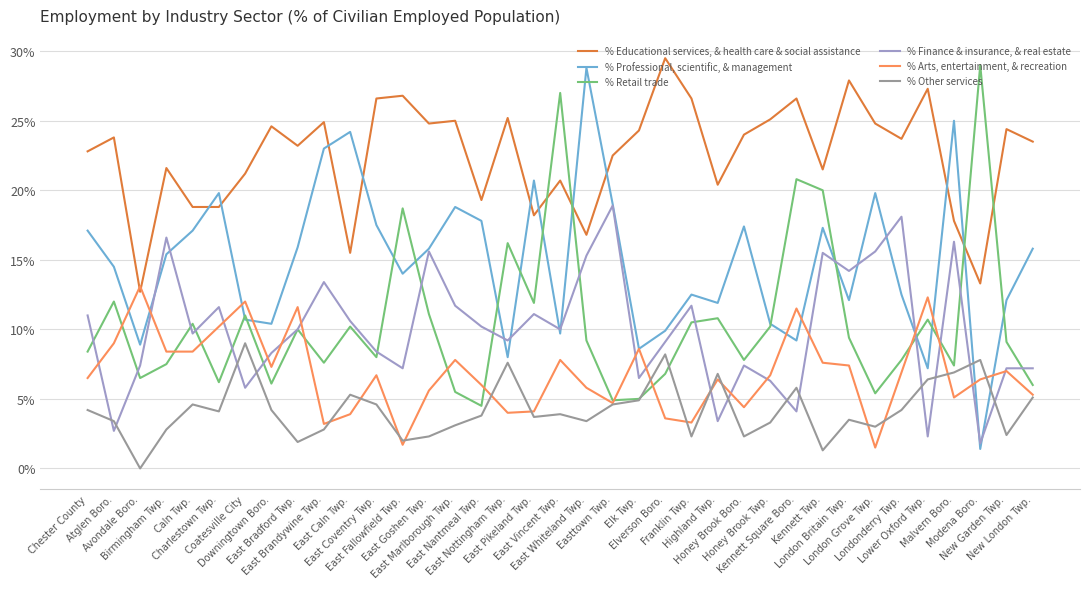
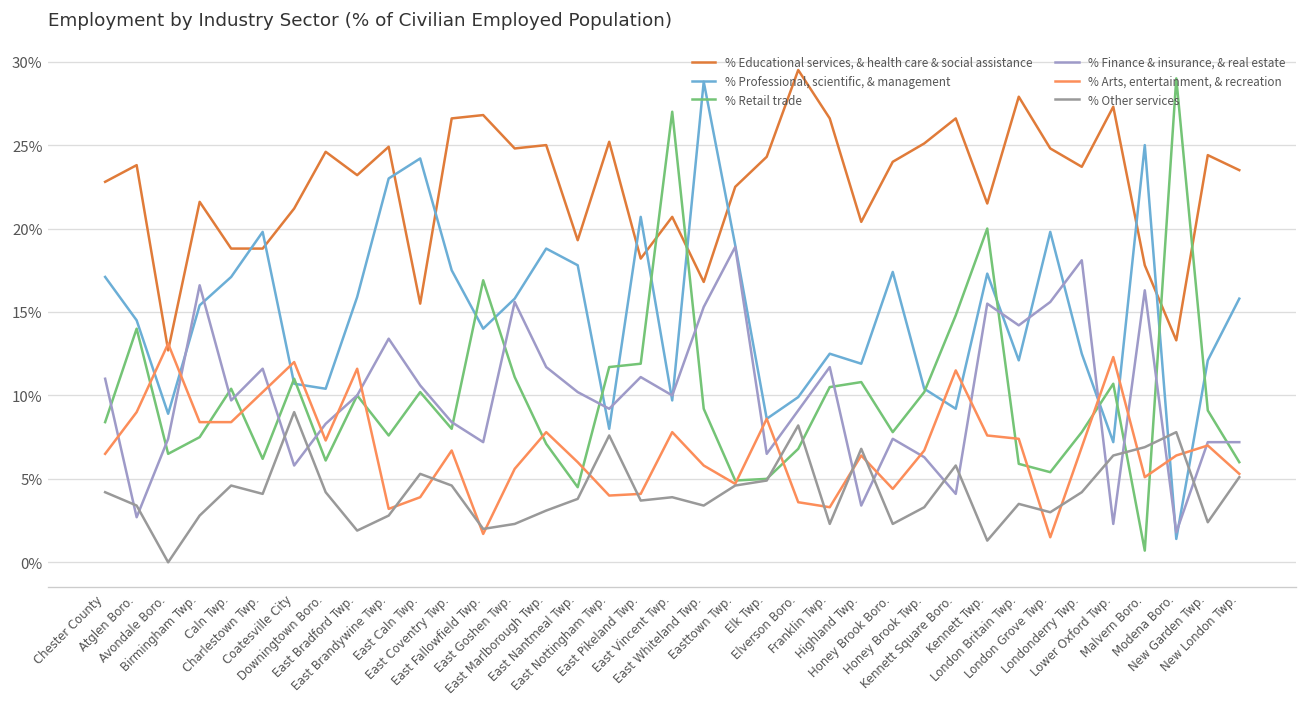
  {
    "% Retail trade": {
      "Chester County": "8.4%",
-     "Atglen Boro.": "12.0%",
+     "Atglen Boro.": "14.0%",
      "Avondale Boro.": "6.5%",
      "Birmingham Twp.": "7.5%",
      "Caln Twp.": "10.4%",
      "Charlestown Twp.": "6.2%",
      "Coatesville City": "11.0%",
      "Downingtown Boro.": "6.1%",
      "East Brandywine Twp.": "7.6%",
      "East Caln Twp.": "10.2%",
      "East Coventry Twp.": "8.0%",
-     "East Fallowfield Twp.": "18.7%",
+     "East Fallowfield Twp.": "16.9%",
      "East Goshen Twp.": "11.1%",
-     "East Marlborough Twp.": "5.5%",
+     "East Marlborough Twp.": "7.1%",
      "East Nantmeal Twp.": "4.5%",
-     "East Nottingham Twp.": "16.2%",
+     "East Nottingham Twp.": "11.7%",
      "East Pikeland Twp.": "11.9%",
      "East Vincent Twp.": "27.0%",
      "East Whiteland Twp.": "9.2%",
      "Easttown Twp.": "4.9%",
      "Elverson Boro.": "6.8%",
      "Franklin Twp.": "10.5%",
      "Highland Twp.": "10.8%",
      "Honey Brook Boro.": "7.8%",
      "Honey Brook Twp.": "10.2%",
-     "Kennett Square Boro.": "20.8%",
+     "Kennett Square Boro.": "14.8%",
      "Kennett Twp.": "20.0%",
-     "London Britain Twp.": "9.4%",
+     "London Britain Twp.": "5.9%",
      "London Grove Twp.": "5.4%",
      "Londonderry Twp.": "7.8%",
      "Lower Oxford Twp.": "10.7%",
-     "Malvern Boro.": "7.4%",
+     "Malvern Boro.": "0.7%",
      "Modena Boro.": "29.0%",
      "New Garden Twp.": "9.1%",
      "New London Twp.": "6.0%"
    }
  }
